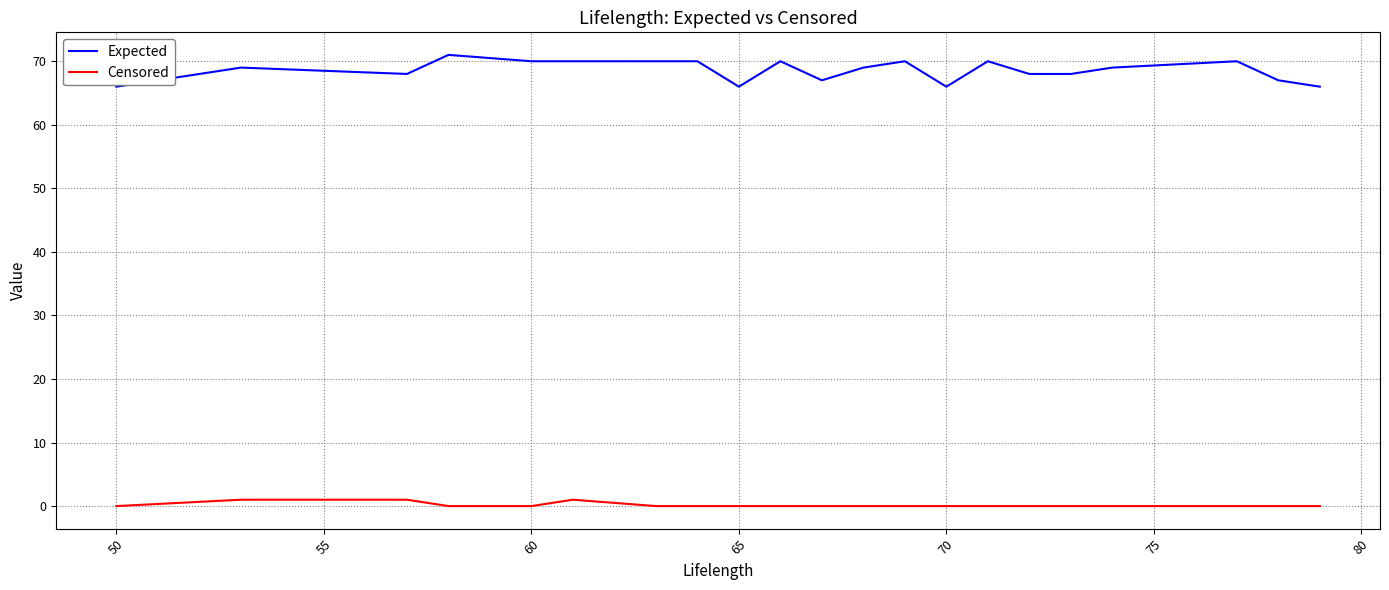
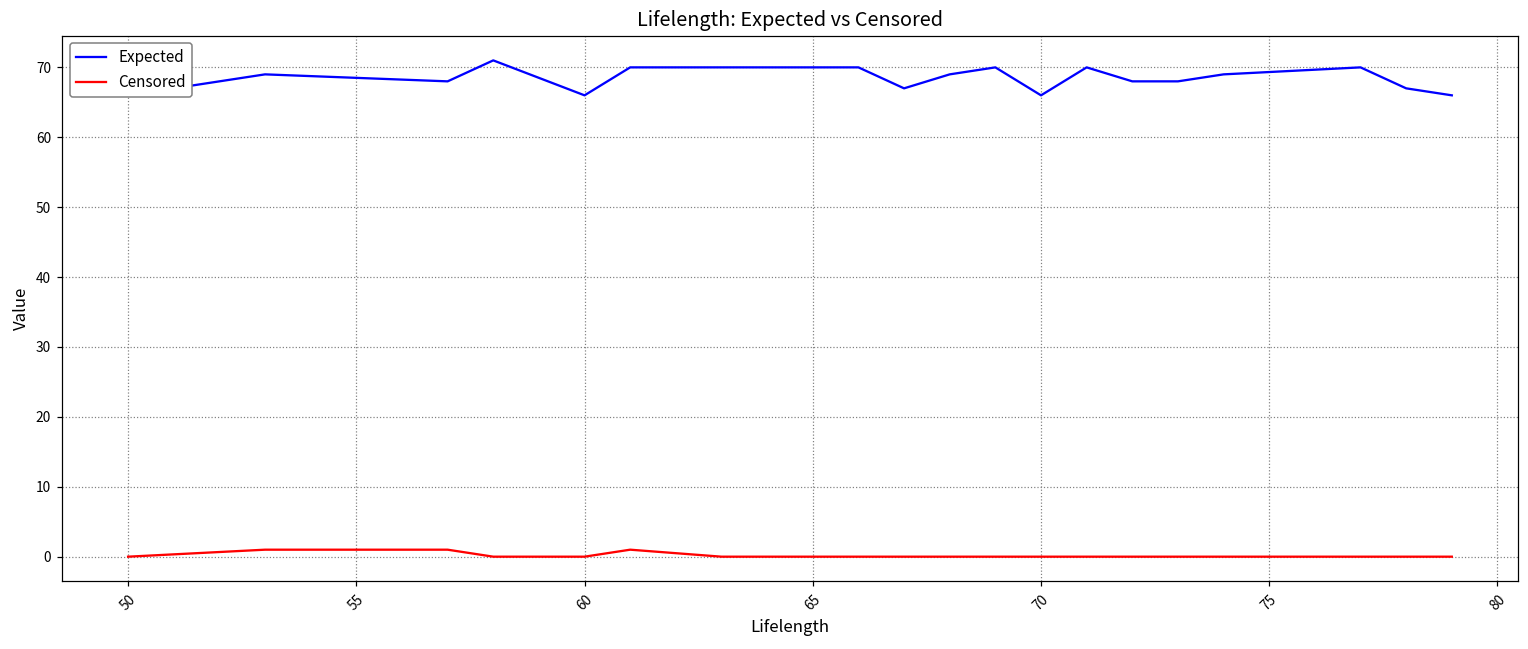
  {
    "Expected": {
      "50": 66,
-     "60": 70,
-     "65": 66,
+     "60": 66,
+     "65": 70,
      "70": 66
    },
    "Censored": {
      "50": 0,
      "60": 0,
      "65": 0,
      "70": 0
    }
  }
